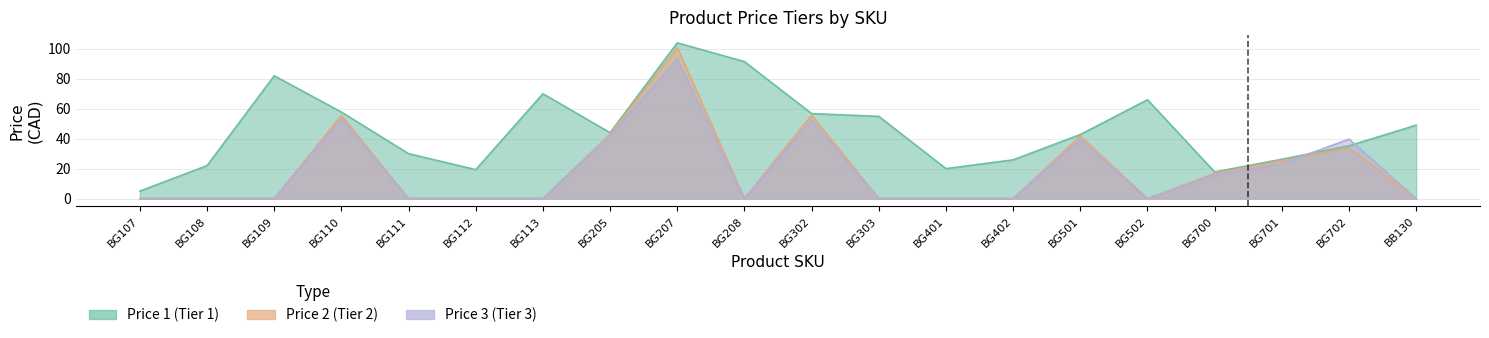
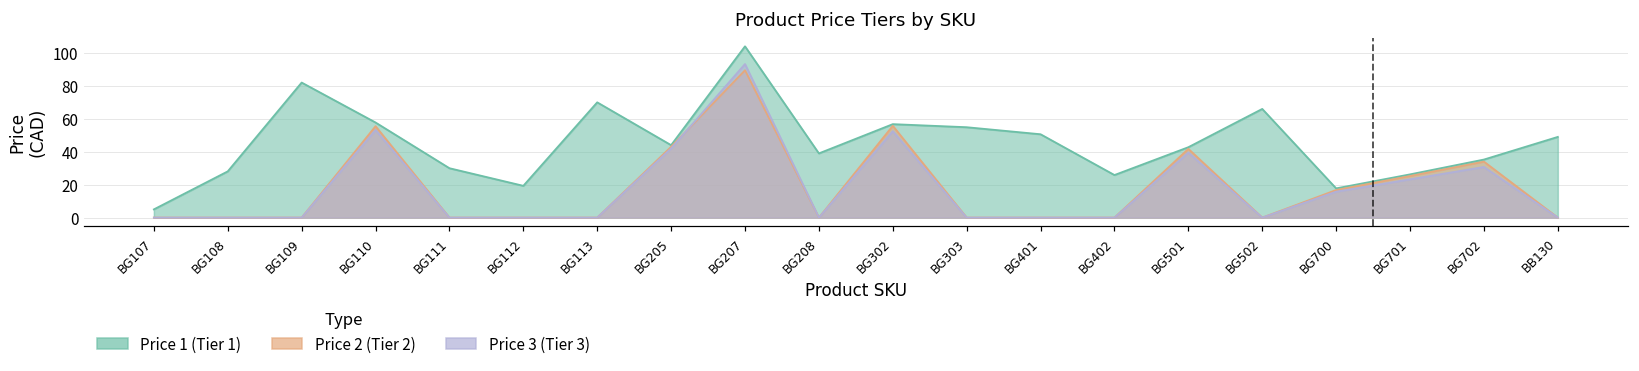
  {
    "Price 1 (Tier 1)": {
      "BG107": 5,
-     "BG108": 22,
+     "BG108": 28,
      "BG109": 82,
      "BG110": 58,
      "BG111": 30,
      "BG112": 19,
      "BG113": 70,
      "BG207": 104,
-     "BG208": 91,
+     "BG208": 39,
      "BG303": 55,
-     "BG401": 20,
+     "BG401": 51,
      "BG402": 26,
      "BG502": 66,
      "BB130": 49
    },
    "Price 2 (Tier 2)": {
      "BG110": 56,
-     "BG207": 101
+     "BG207": 89
    },
    "Price 3 (Tier 3)": {
      "BG110": 53,
      "BG207": 93,
      "BG302": 53,
      "BG501": 40,
      "BG701": 23,
-     "BG702": 40
+     "BG702": 31
    }
  }
